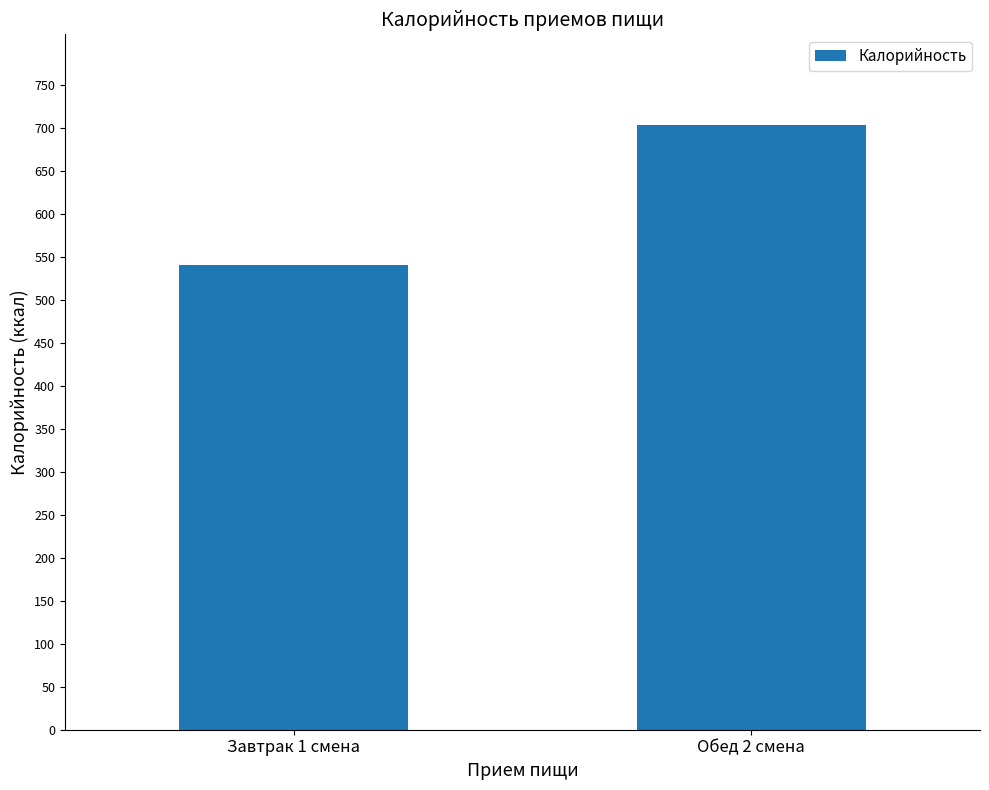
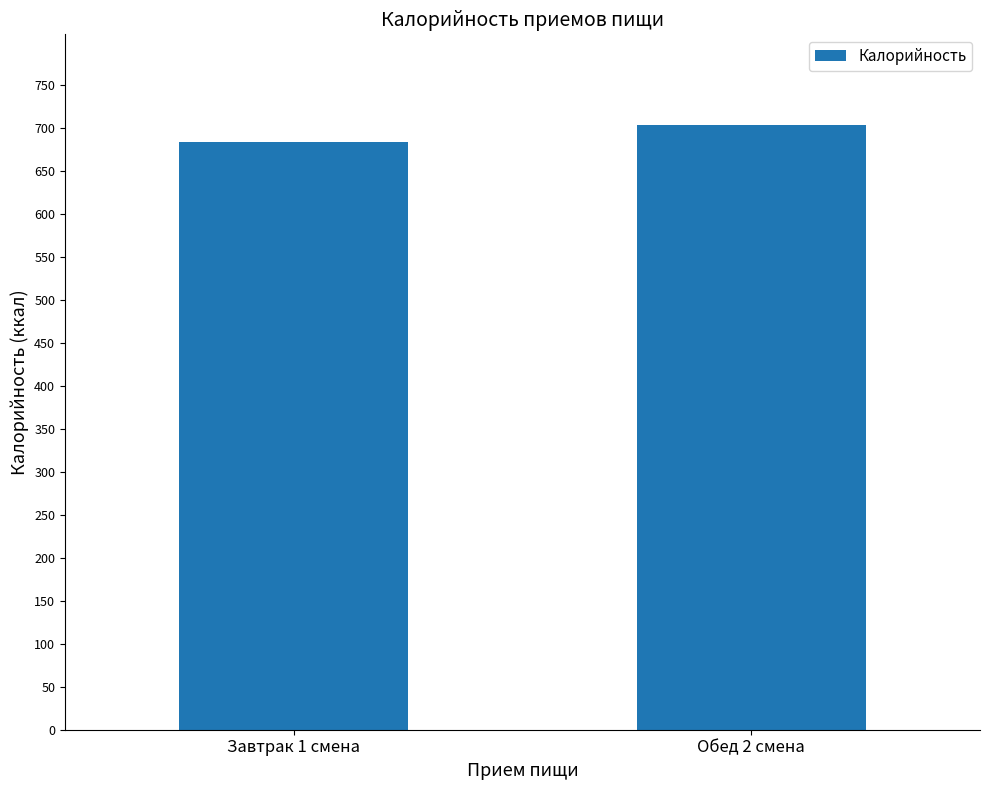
  {
-   "Завтрак 1 смена": 540,
+   "Завтрак 1 смена": 680,
    "Обед 2 смена": 700
  }
